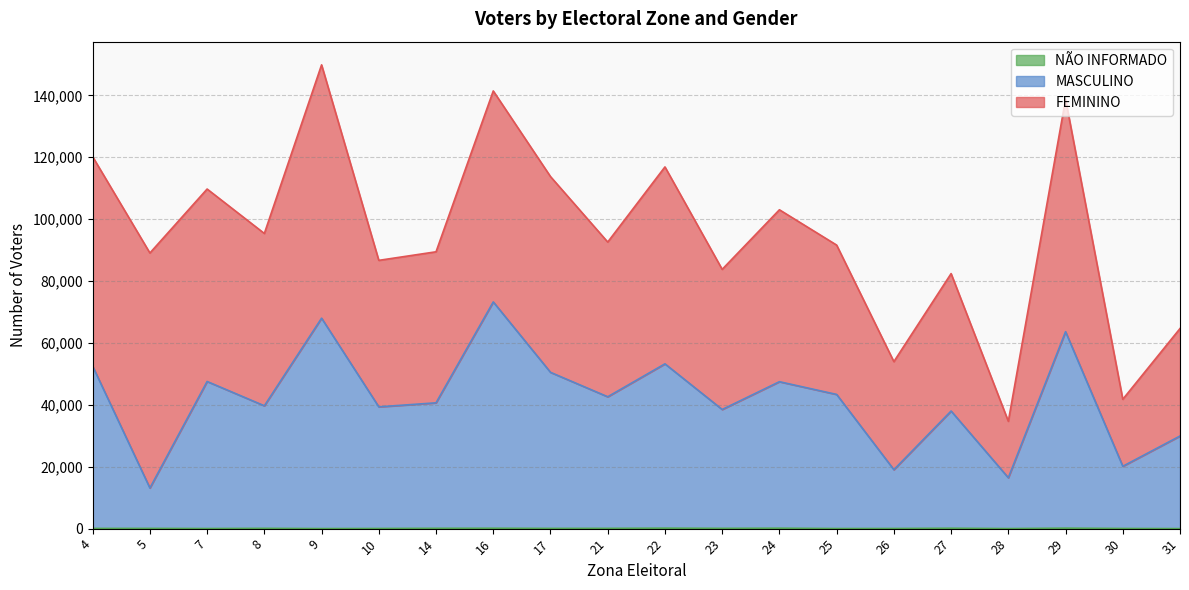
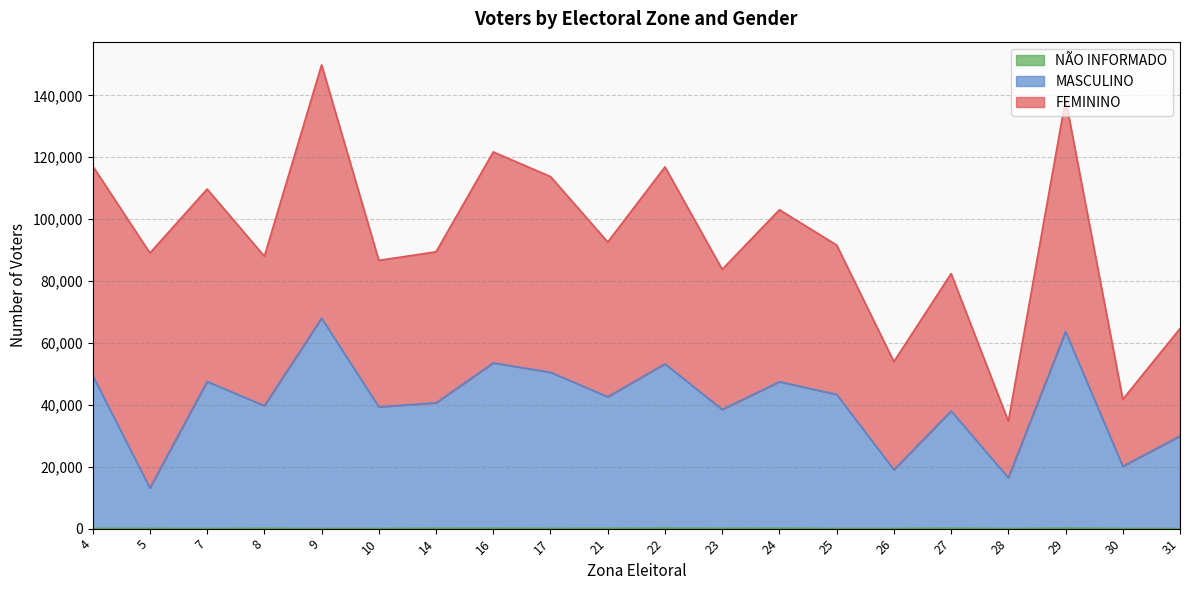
  {
    "NÃO INFORMADO": {
      "4": "0",
      "5": "0",
      "7": "0",
      "8": "0",
      "9": "0",
      "10": "0",
      "14": "0",
      "16": "0",
      "17": "0",
      "21": "0",
      "22": "0",
      "23": "0",
      "24": "0",
      "25": "0",
      "26": "0",
      "27": "0",
      "28": "0",
      "29": "0",
      "30": "0",
      "31": "0"
    },
    "MASCULINO": {
-     "4": "52,000",
+     "4": "49,000",
      "5": "13,000",
      "7": "48,000",
      "8": "40,000",
      "9": "68,000",
      "10": "39,000",
      "14": "41,000",
-     "16": "73,000",
+     "16": "53,000",
      "17": "50,000",
      "21": "43,000",
      "22": "53,000",
      "23": "38,000",
      "24": "47,000",
      "25": "43,000",
      "26": "19,000",
      "27": "38,000",
      "28": "16,000",
      "29": "63,000",
      "30": "20,000",
      "31": "30,000"
    },
    "FEMININO": {
      "4": "68,000",
      "5": "76,000",
      "7": "62,000",
-     "8": "56,000",
+     "8": "48,000",
      "9": "82,000",
      "10": "47,000",
      "14": "49,000",
      "16": "68,000",
      "17": "63,000",
      "21": "50,000",
      "22": "64,000",
      "23": "45,000",
      "24": "56,000",
      "25": "48,000",
      "26": "35,000",
      "27": "44,000",
      "28": "18,000",
      "30": "22,000",
      "31": "35,000"
    }
  }
